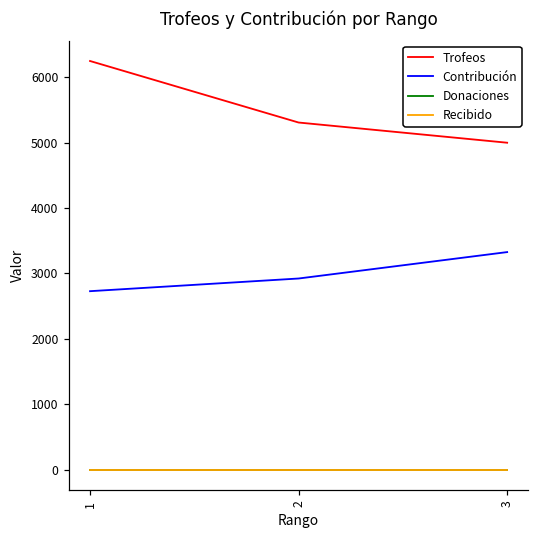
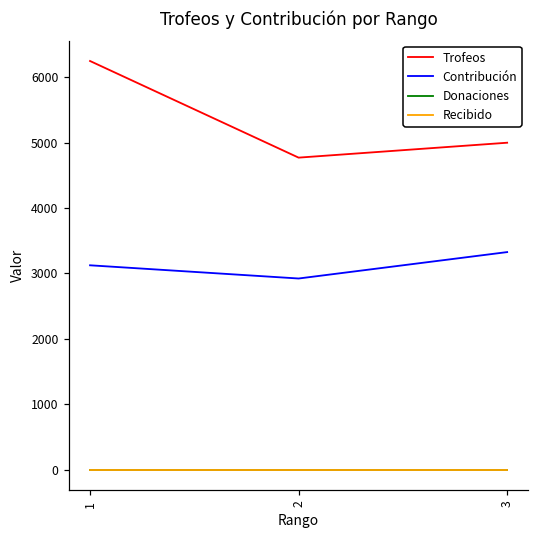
  {
    "Trofeos": {
      "1": 6300,
-     "2": 5300,
+     "2": 4800,
      "3": 5000
    },
    "Contribución": {
-     "1": 2700,
+     "1": 3100,
      "2": 2900,
      "3": 3300
    },
    "Recibido": {
      "1": 0,
      "2": 0,
      "3": 0
    }
  }
